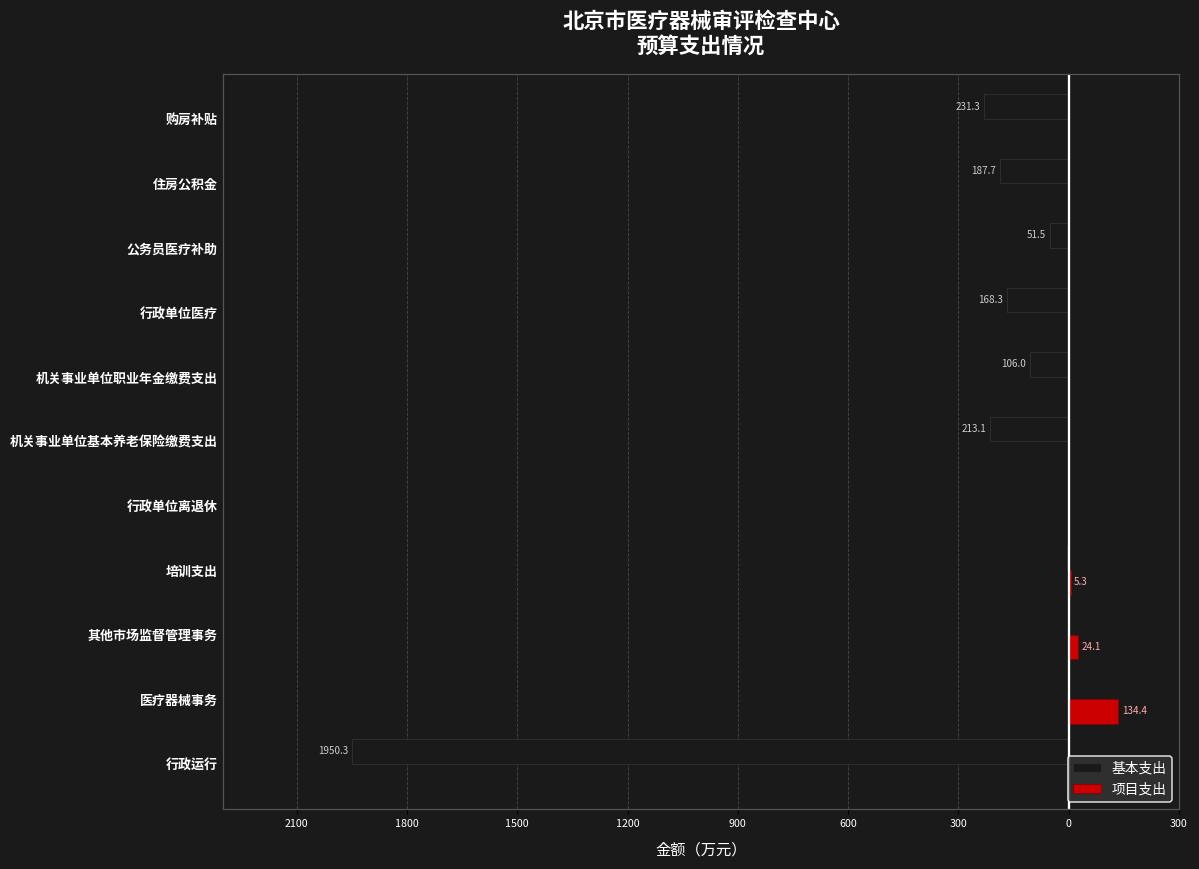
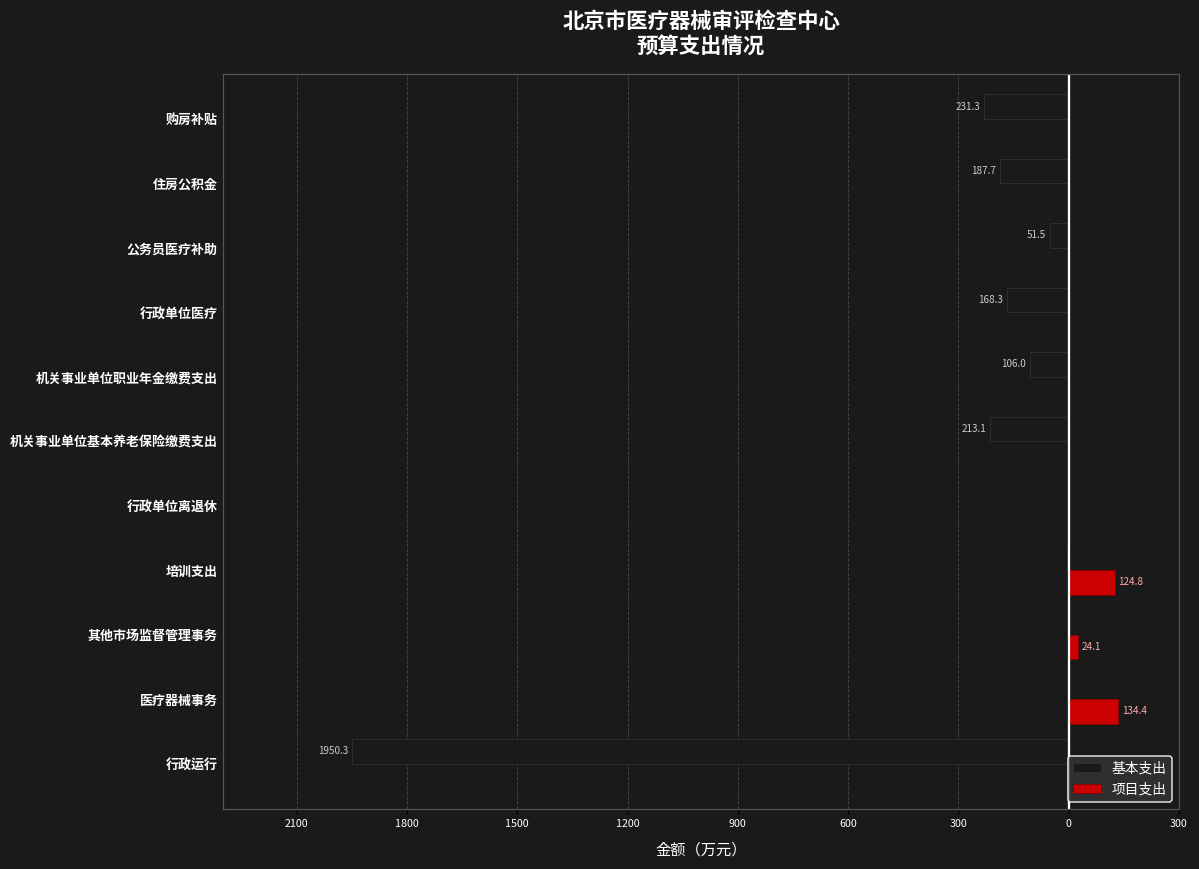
  {
    "项目支出": {
-     "培训支出": 5.3,
+     "培训支出": 124.8,
      "其他市场监督管理事务": 24.1,
      "医疗器械事务": 134.4
    }
  }
